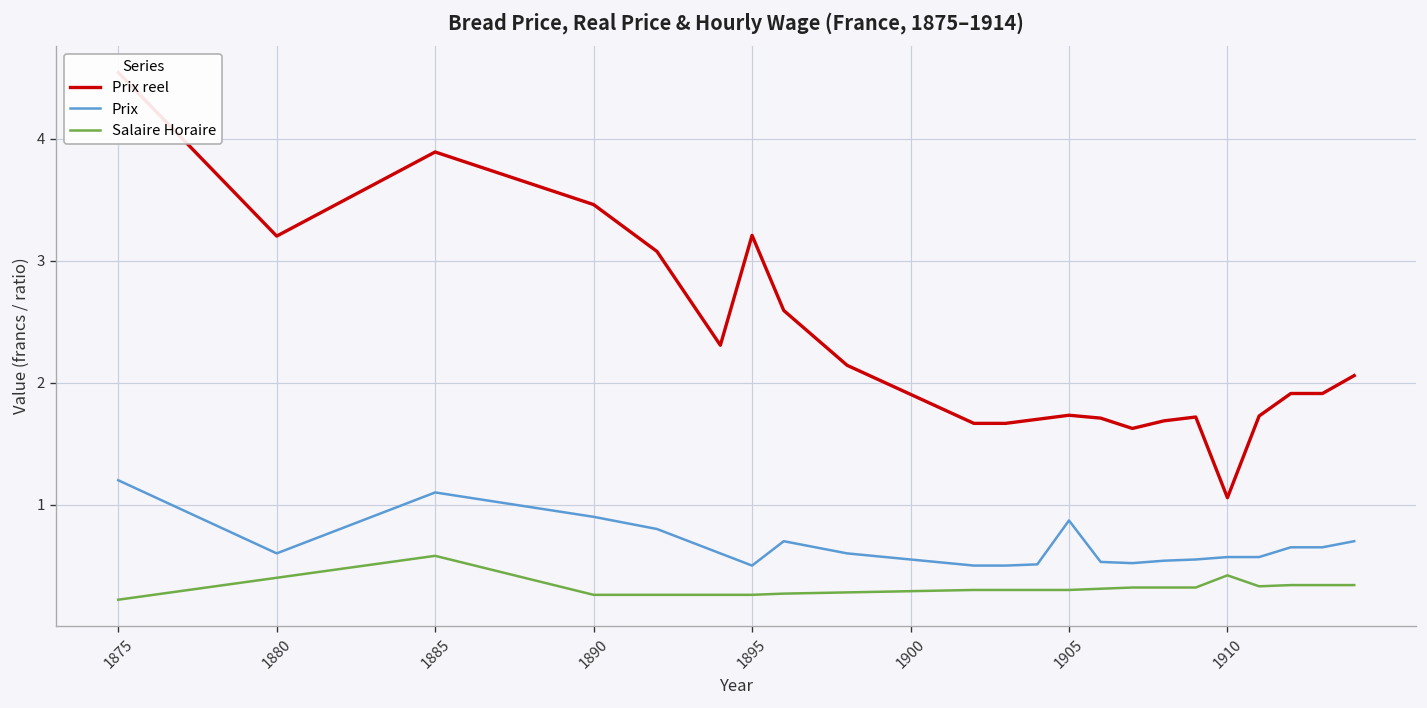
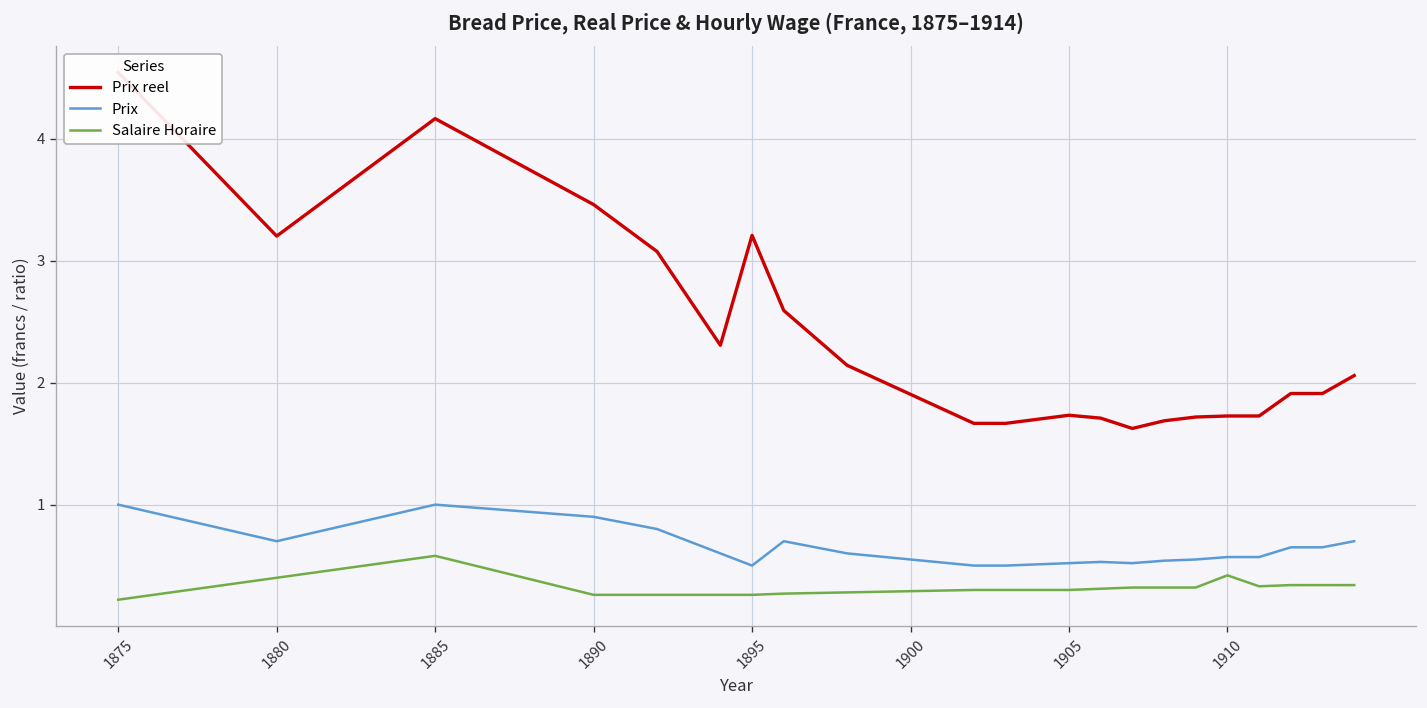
  {
    "Prix reel": {
      "1880": 3.20,
-     "1885": 3.89,
+     "1885": 4.17,
      "1890": 3.46,
      "1895": 3.21,
      "1905": 1.73,
-     "1910": 1.06
+     "1910": 1.73
    },
    "Prix": {
-     "1875": 1.2,
-     "1880": 0.6,
-     "1885": 1.1,
+     "1875": 1.0,
+     "1880": 0.7,
+     "1885": 1.0,
      "1890": 0.90,
      "1895": 0.50,
-     "1905": 0.87,
+     "1905": 0.52,
      "1910": 0.57
    },
    "Salaire Horaire": {
      "1875": 0.22,
      "1880": 0.40,
      "1885": 0.58,
      "1890": 0.26,
      "1895": 0.26,
      "1905": 0.30,
      "1910": 0.42
    }
  }
